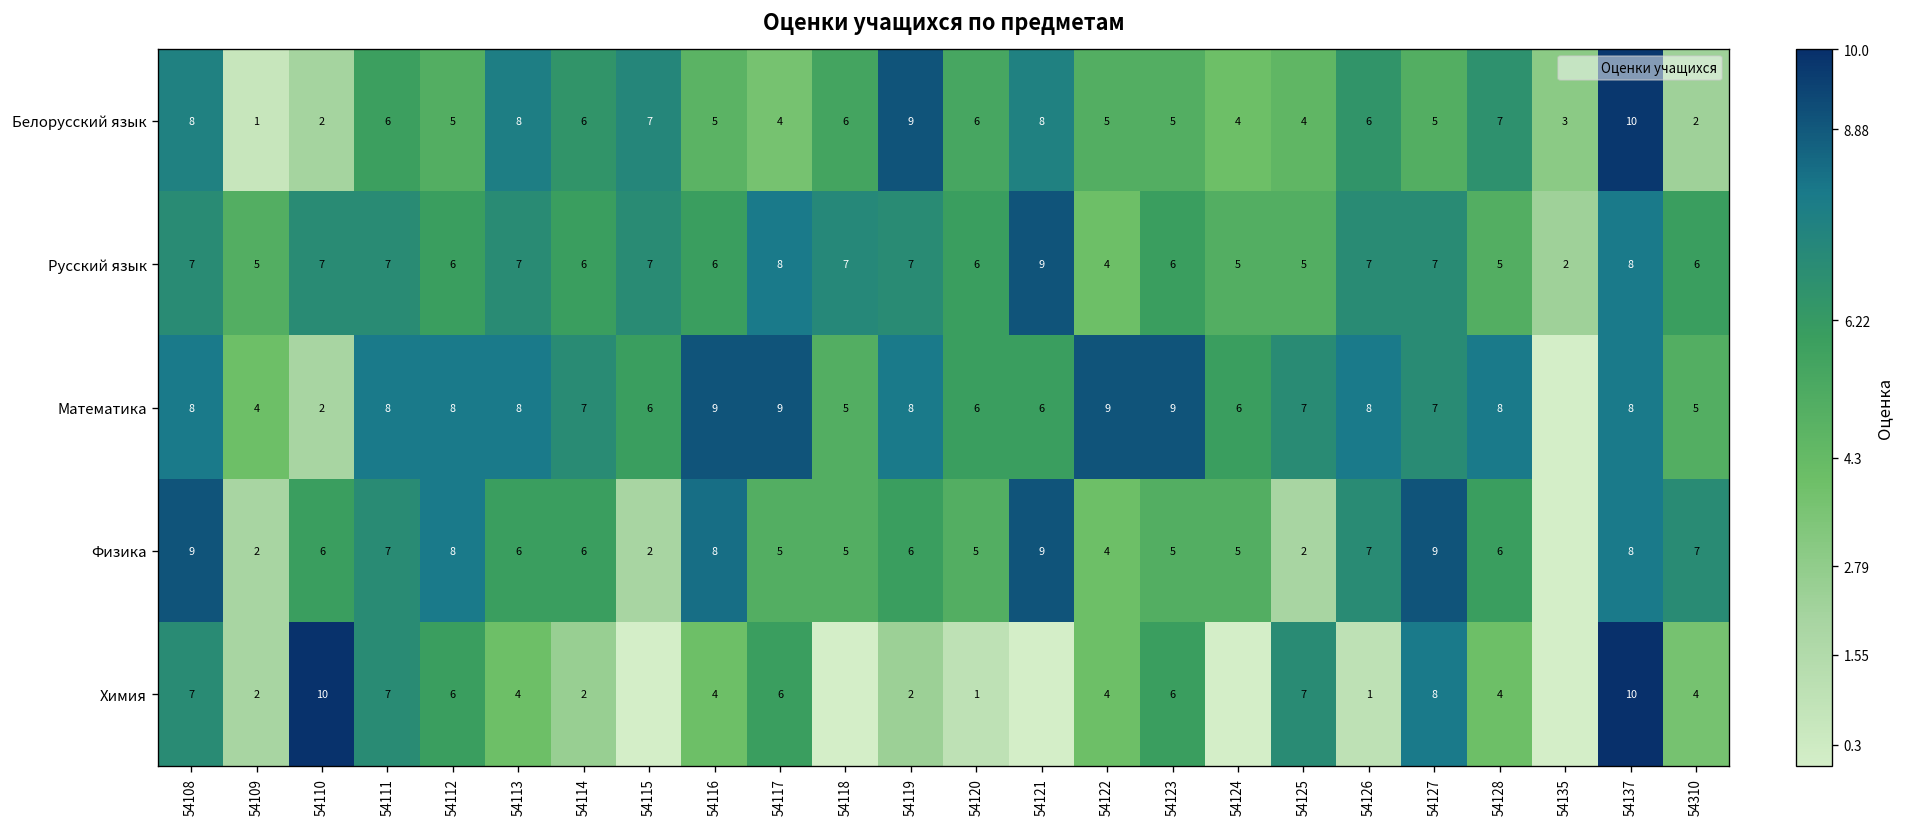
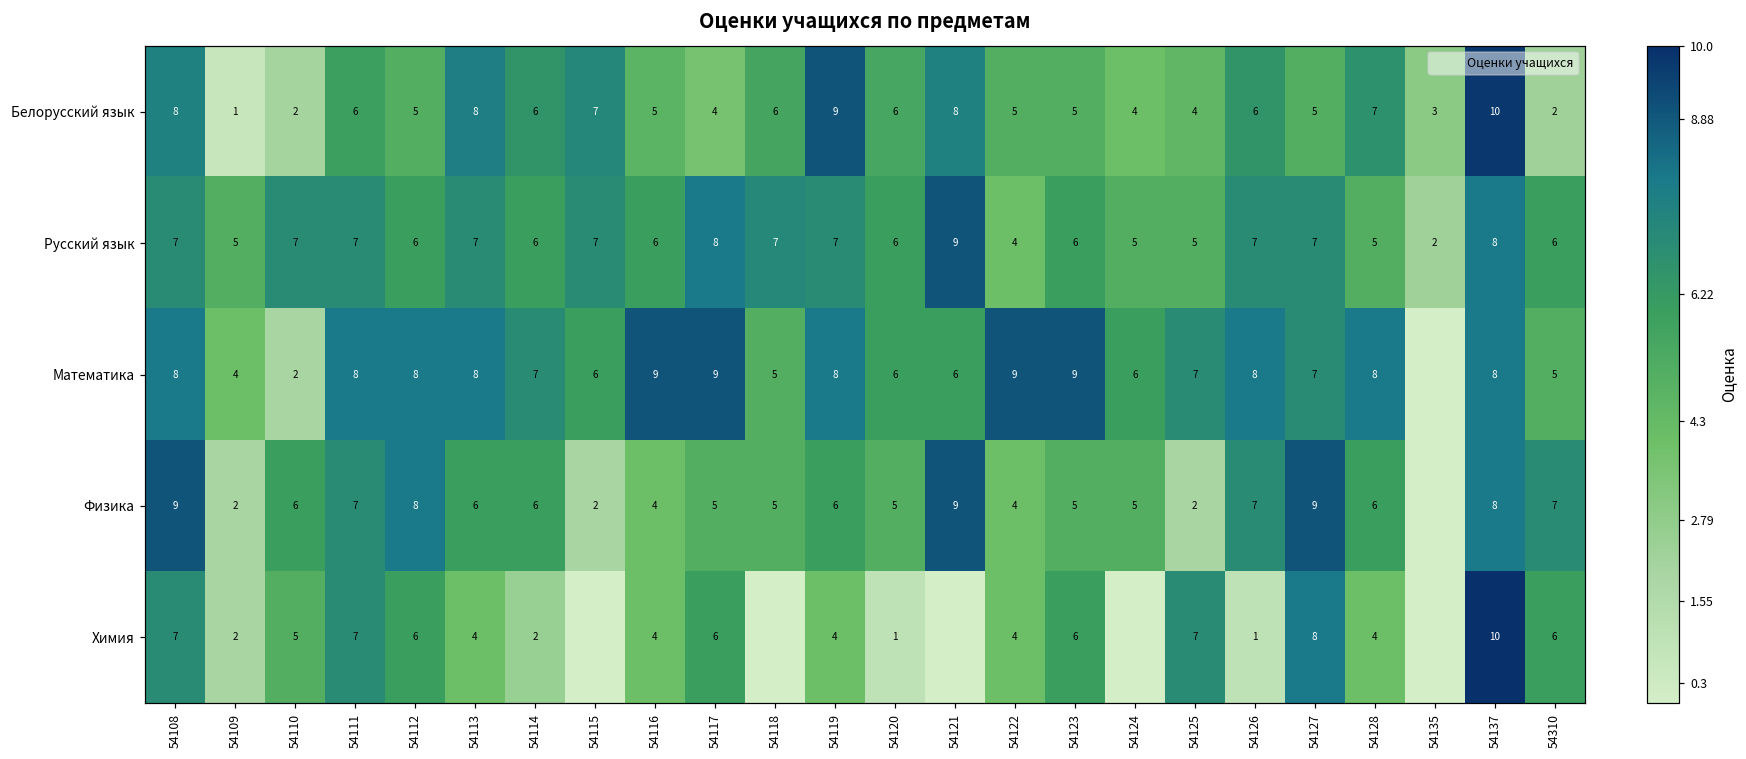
  {
    "Белорусский язык": {
      "54108": 8,
      "54109": 1,
      "54110": 2,
      "54111": 6,
      "54112": 5,
      "54113": 8,
      "54114": 6,
      "54115": 7,
      "54116": 5,
      "54117": 4,
      "54118": 6,
      "54119": 9,
      "54120": 6,
      "54121": 8,
      "54122": 5,
      "54123": 5,
      "54124": 4,
      "54125": 4,
      "54126": 6,
      "54127": 5,
      "54128": 7,
      "54135": 3,
      "54137": 10,
      "54310": 2
    },
    "Русский язык": {
      "54108": 7,
      "54109": 5,
      "54110": 7,
      "54111": 7,
      "54112": 6,
      "54113": 7,
      "54114": 6,
      "54115": 7,
      "54116": 6,
      "54117": 8,
      "54118": 7,
      "54119": 7,
      "54120": 6,
      "54121": 9,
      "54122": 4,
      "54123": 6,
      "54124": 5,
      "54125": 5,
      "54126": 7,
      "54127": 7,
      "54128": 5,
      "54135": 2,
      "54137": 8,
      "54310": 6
    },
    "Математика": {
      "54108": 8,
      "54109": 4,
      "54110": 2,
      "54111": 8,
      "54112": 8,
      "54113": 8,
      "54114": 7,
      "54115": 6,
      "54116": 9,
      "54117": 9,
      "54118": 5,
      "54119": 8,
      "54120": 6,
      "54121": 6,
      "54122": 9,
      "54123": 9,
      "54124": 6,
      "54125": 7,
      "54126": 8,
      "54127": 7,
      "54128": 8,
      "54137": 8,
      "54310": 5
    },
    "Физика": {
      "54108": 9,
      "54109": 2,
      "54110": 6,
      "54111": 7,
      "54112": 8,
      "54113": 6,
      "54114": 6,
      "54115": 2,
-     "54116": 8,
+     "54116": 4,
      "54117": 5,
      "54118": 5,
      "54119": 6,
      "54120": 5,
      "54121": 9,
      "54122": 4,
      "54123": 5,
      "54124": 5,
      "54125": 2,
      "54126": 7,
      "54127": 9,
      "54128": 6,
      "54137": 8,
      "54310": 7
    },
    "Химия": {
      "54108": 7,
      "54109": 2,
-     "54110": 10,
+     "54110": 5,
      "54111": 7,
      "54112": 6,
      "54113": 4,
      "54114": 2,
      "54116": 4,
      "54117": 6,
-     "54119": 2,
+     "54119": 4,
      "54120": 1,
      "54122": 4,
      "54123": 6,
      "54125": 7,
      "54126": 1,
      "54127": 8,
      "54128": 4,
      "54137": 10,
-     "54310": 4
+     "54310": 6
    }
  }
